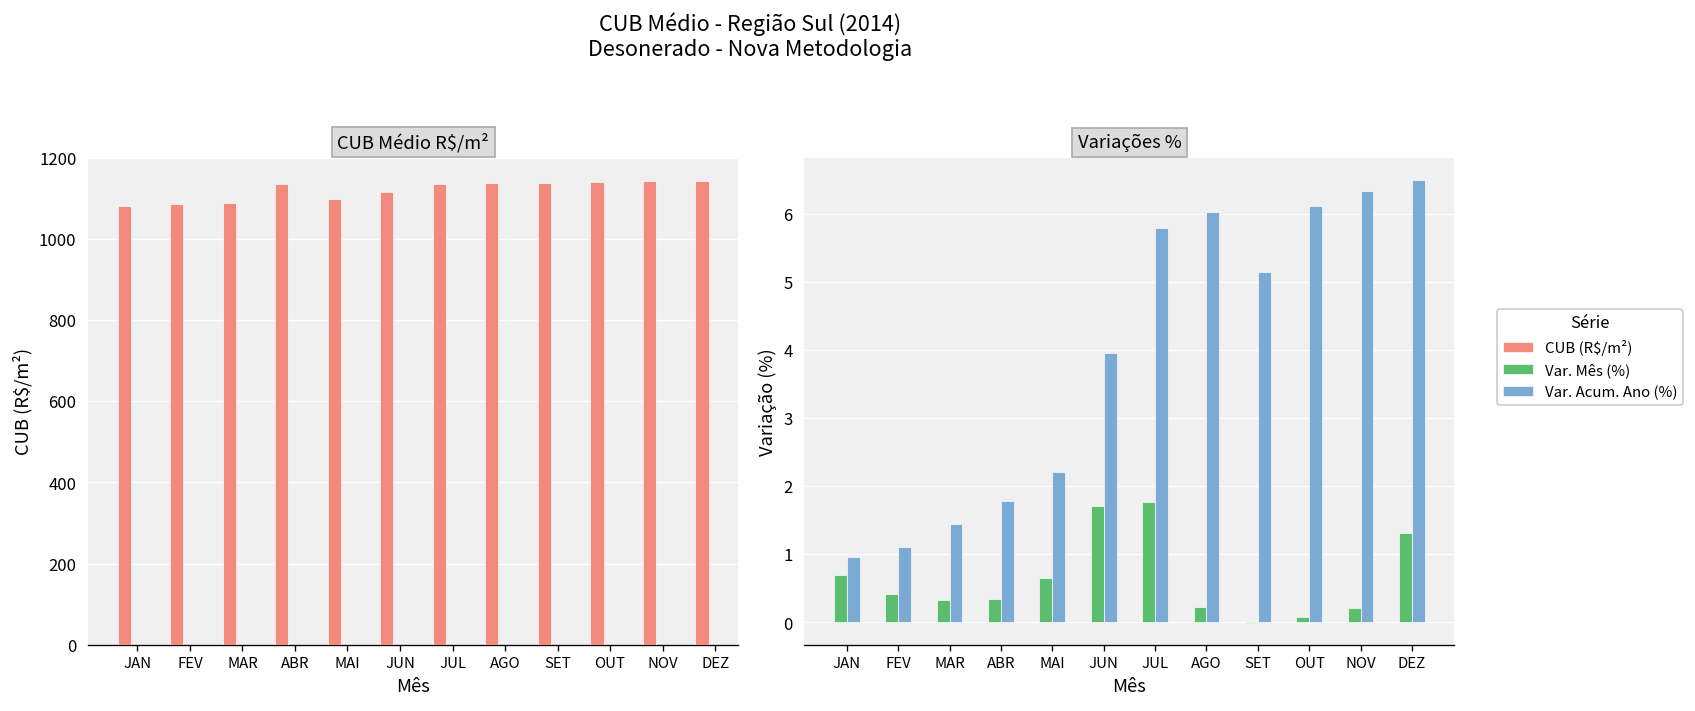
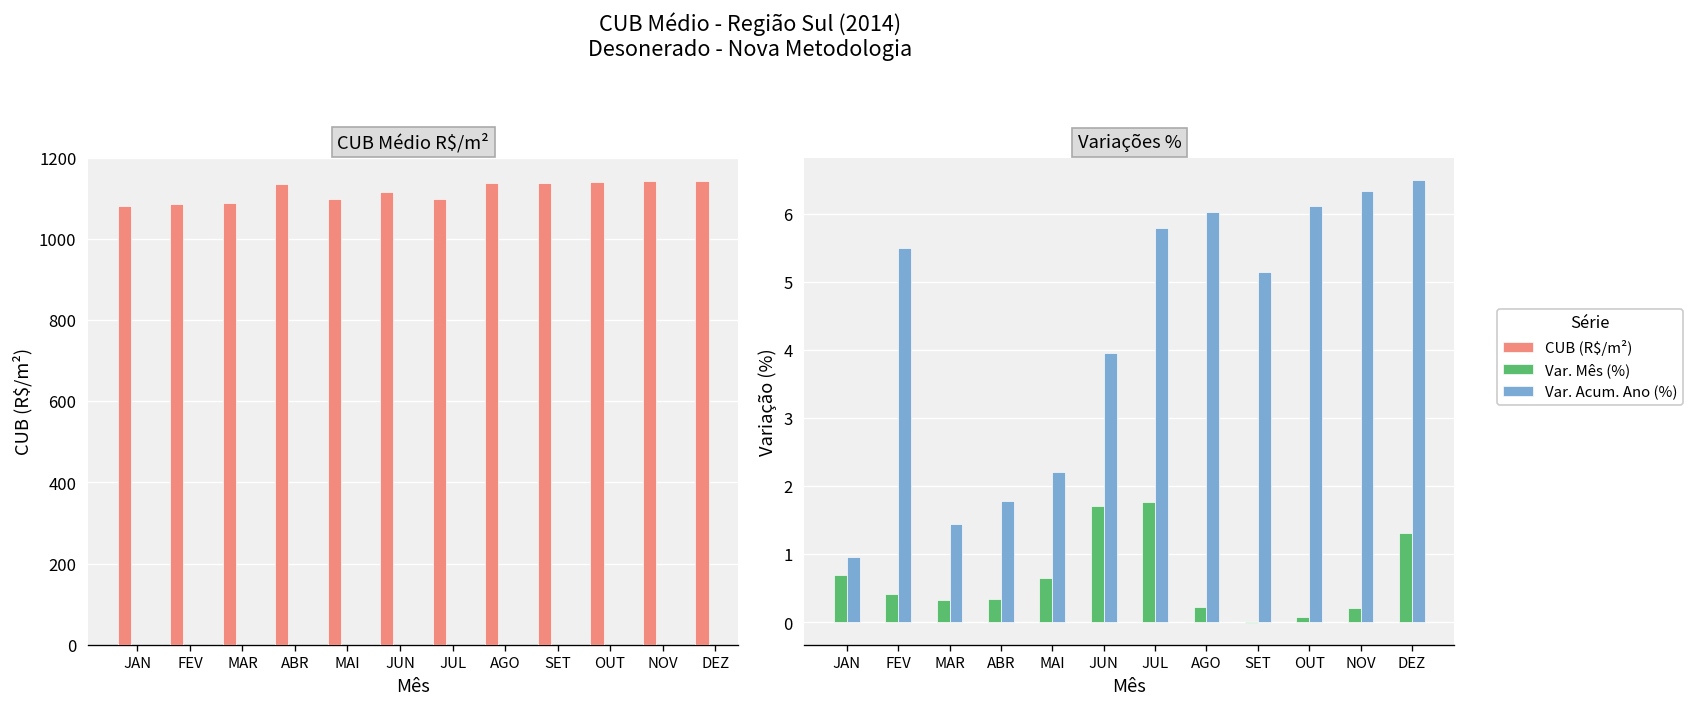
  {
    "CUB Médio R$/m²": {
      "JAN": 1080,
      "FEV": 1090,
      "MAR": 1090,
      "ABR": 1140,
      "MAI": 1100,
      "JUN": 1120,
-     "JUL": 1140,
+     "JUL": 1100,
      "AGO": 1140,
      "SET": 1140,
      "OUT": 1140,
      "NOV": 1140,
      "DEZ": 1140
    },
    "Variações %": {
      "Var. Mês (%)": {
        "JAN": 0.7,
        "FEV": 0.4,
        "MAR": 0.3,
        "ABR": 0.3,
        "MAI": 0.6,
        "JUN": 1.7,
        "JUL": 1.8,
        "AGO": 0.2,
        "OUT": 0.1,
        "NOV": 0.2,
        "DEZ": 1.3
      },
      "Var. Acum. Ano (%)": {
        "JAN": 1.0,
-       "FEV": 1.1,
+       "FEV": 5.5,
        "MAR": 1.4,
        "ABR": 1.8,
        "MAI": 2.2,
        "JUN": 4.0,
        "JUL": 5.8,
        "AGO": 6.0,
        "SET": 5.1,
        "OUT": 6.1,
        "NOV": 6.3,
        "DEZ": 6.5
      }
    }
  }
